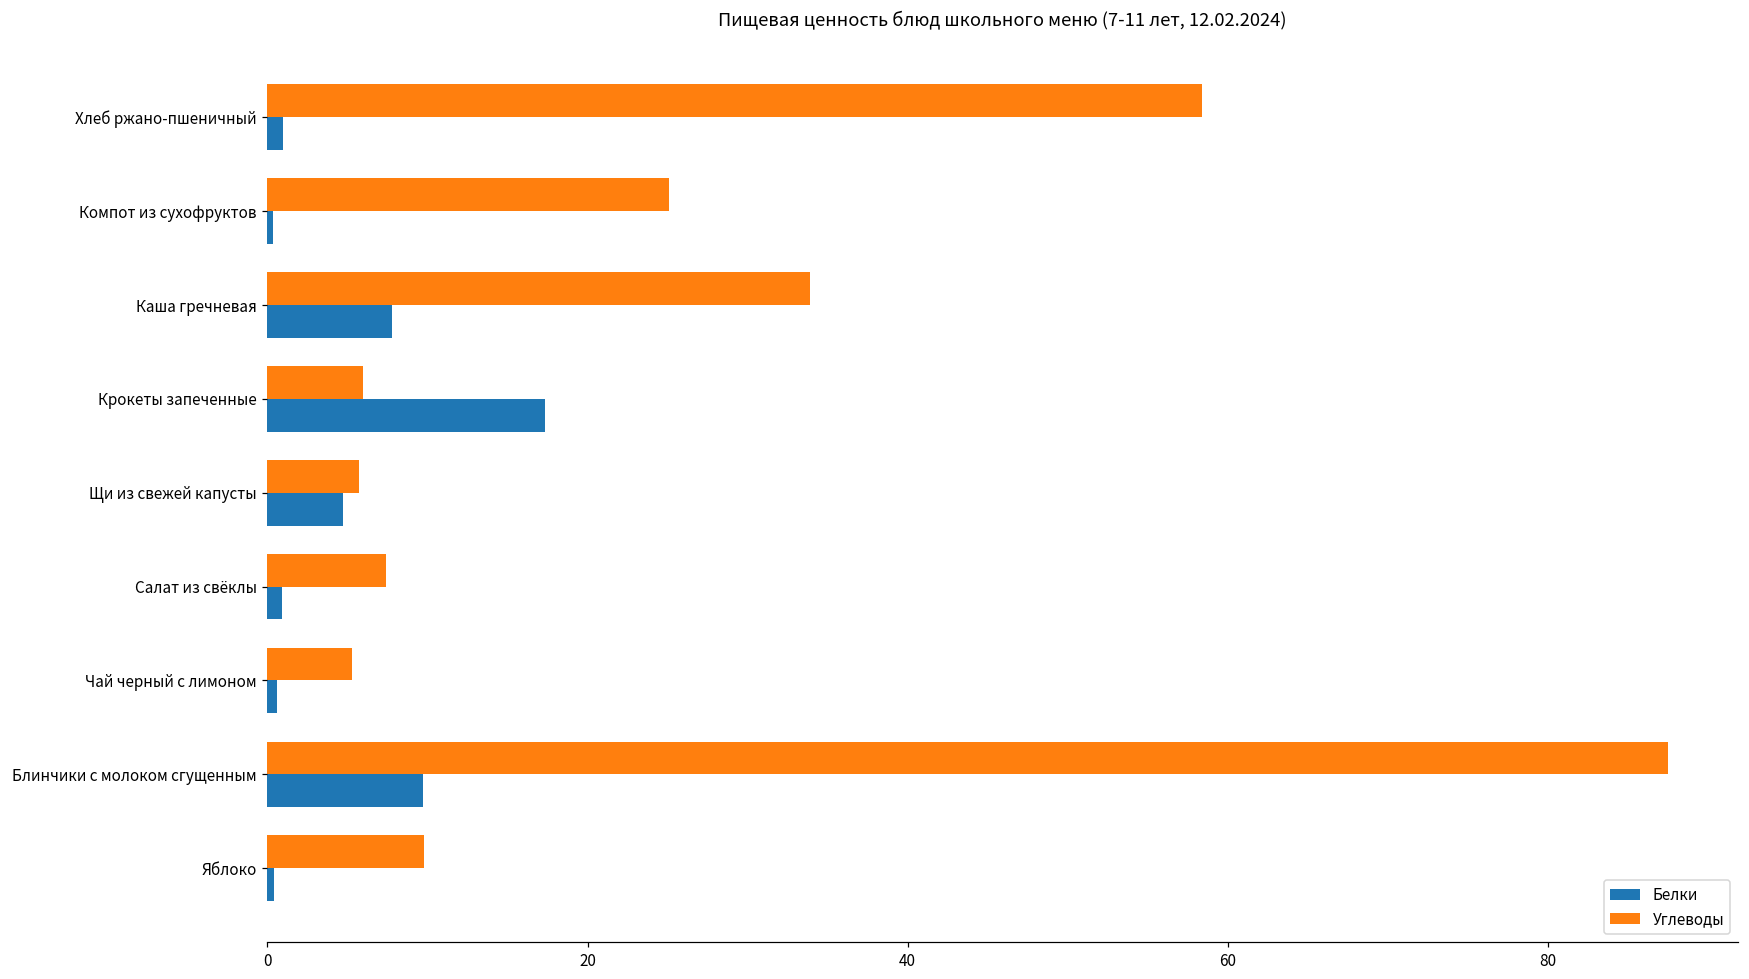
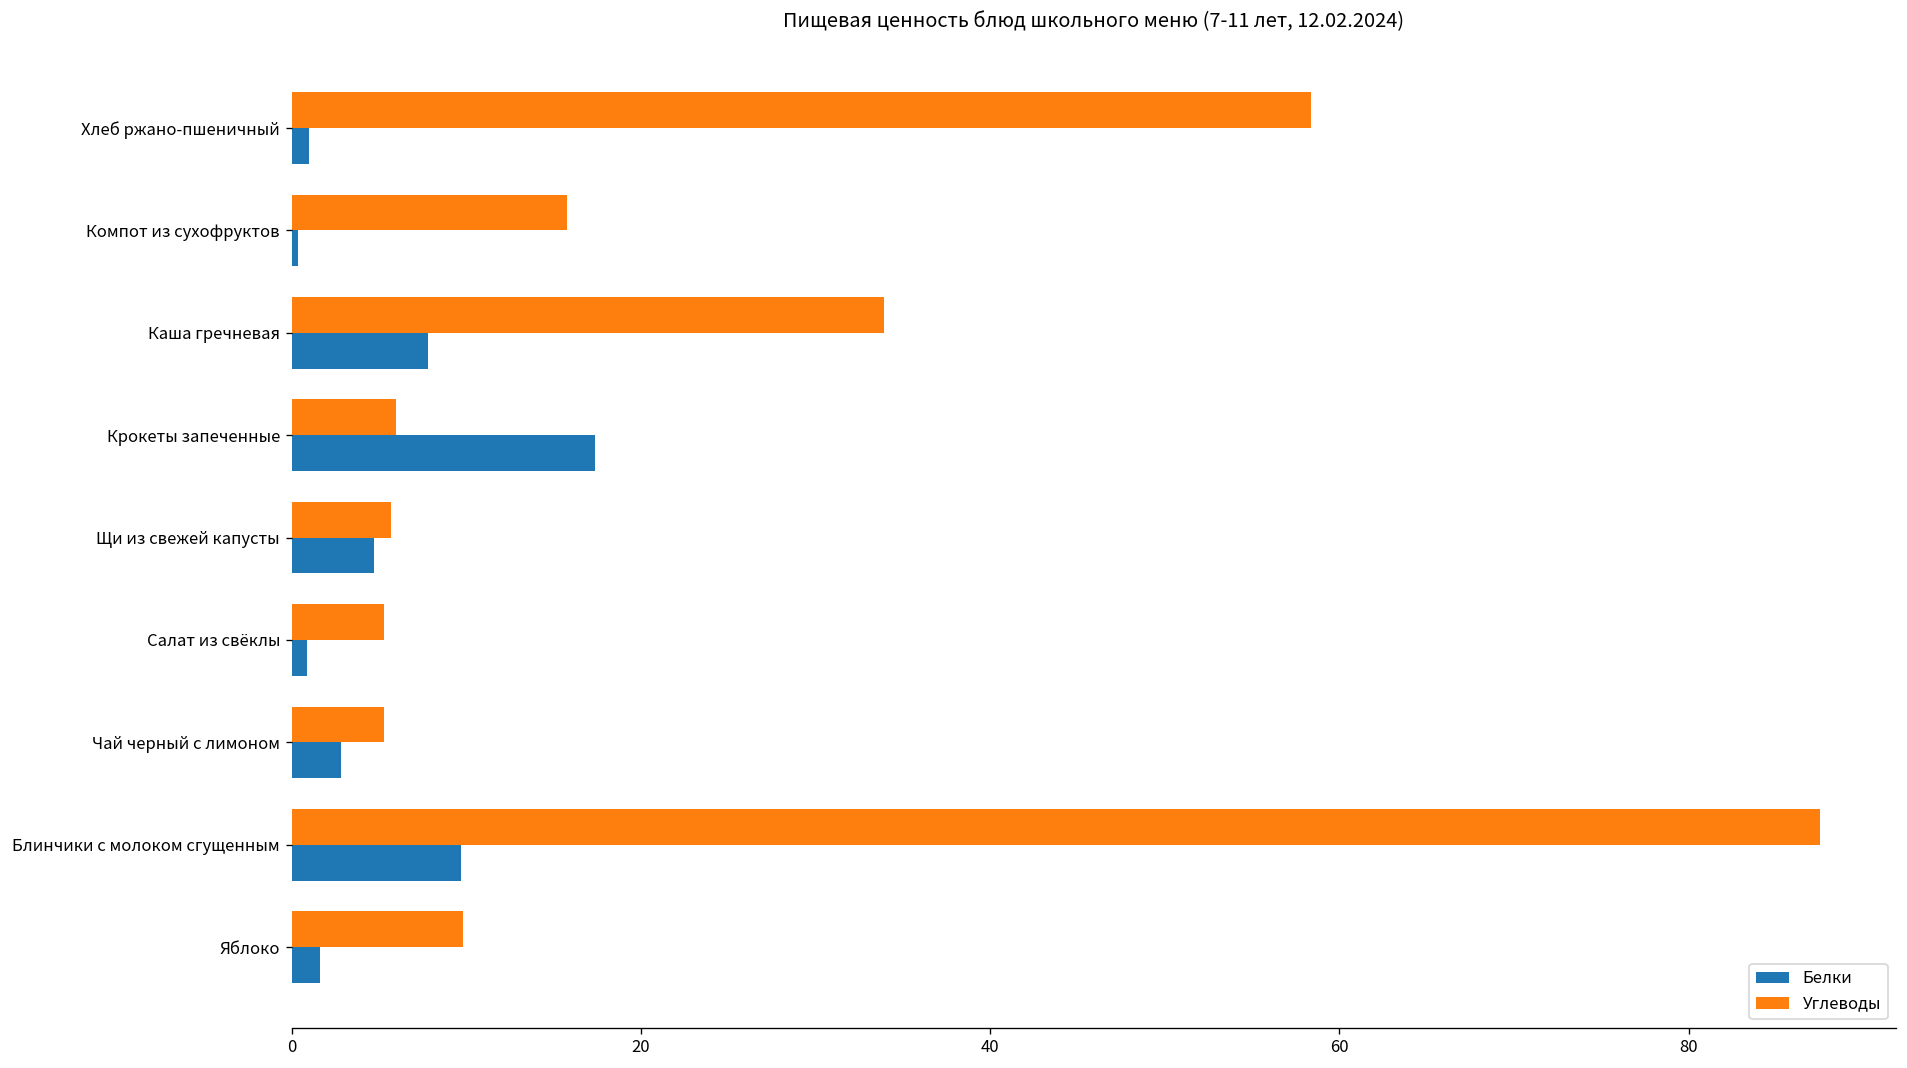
  {
    "Белки": {
      "Хлеб ржано-пшеничный": 1.0,
      "Компот из сухофруктов": 0.4,
      "Каша гречневая": 7.8,
      "Крокеты запеченные": 17.4,
      "Щи из свежей капусты": 4.7,
      "Салат из свёклы": 0.9,
-     "Чай черный с лимоном": 0.6,
+     "Чай черный с лимоном": 2.8,
      "Блинчики с молоком сгущенным": 9.7,
-     "Яблоко": 0.4
+     "Яблоко": 1.6
    },
    "Углеводы": {
      "Хлеб ржано-пшеничный": 58.4,
-     "Компот из сухофруктов": 25.1,
+     "Компот из сухофруктов": 15.8,
      "Каша гречневая": 33.9,
      "Крокеты запеченные": 6.0,
      "Щи из свежей капусты": 5.7,
-     "Салат из свёклы": 7.4,
+     "Салат из свёклы": 5.3,
      "Чай черный с лимоном": 5.3,
      "Блинчики с молоком сгущенным": 87.5,
      "Яблоко": 9.8
    }
  }
